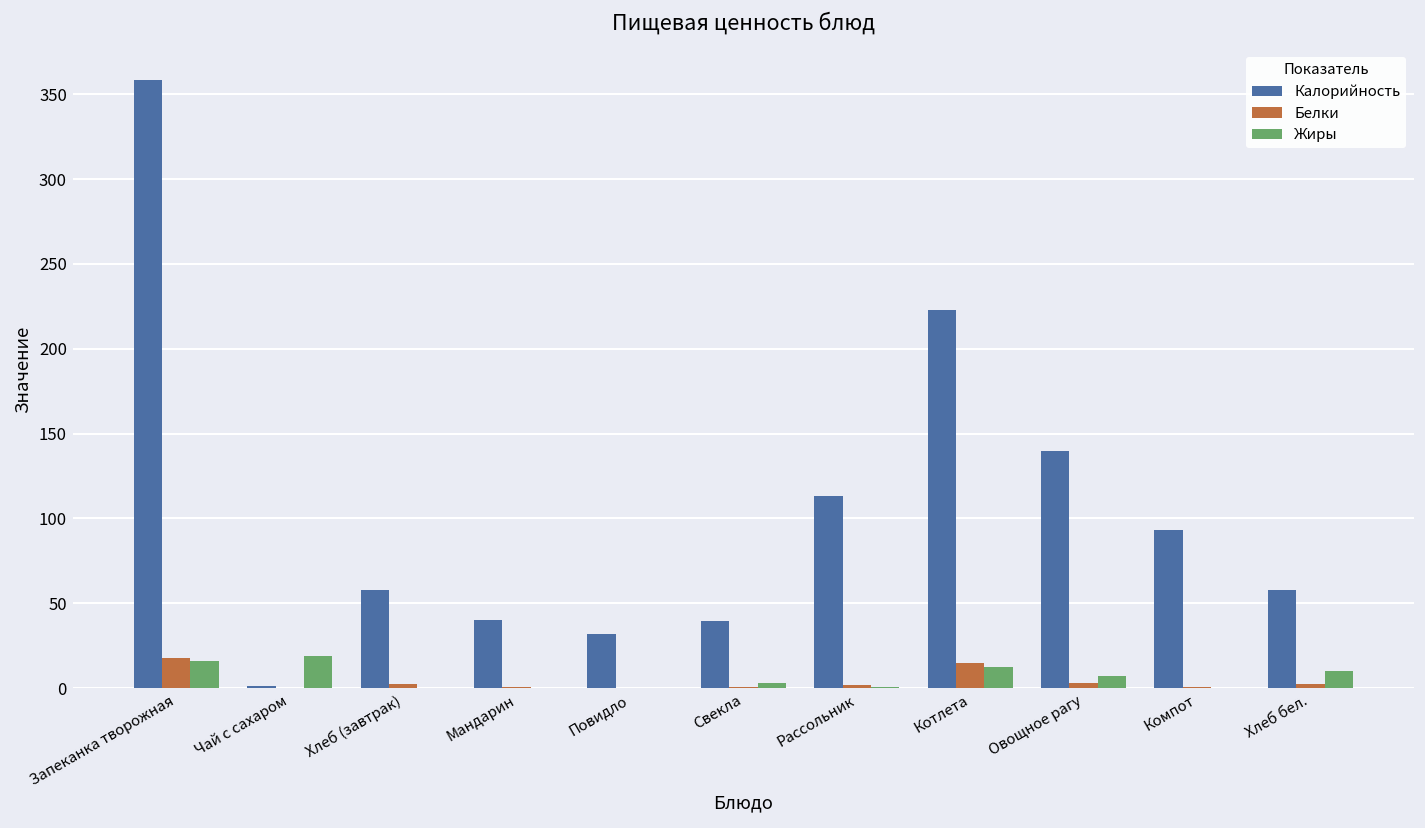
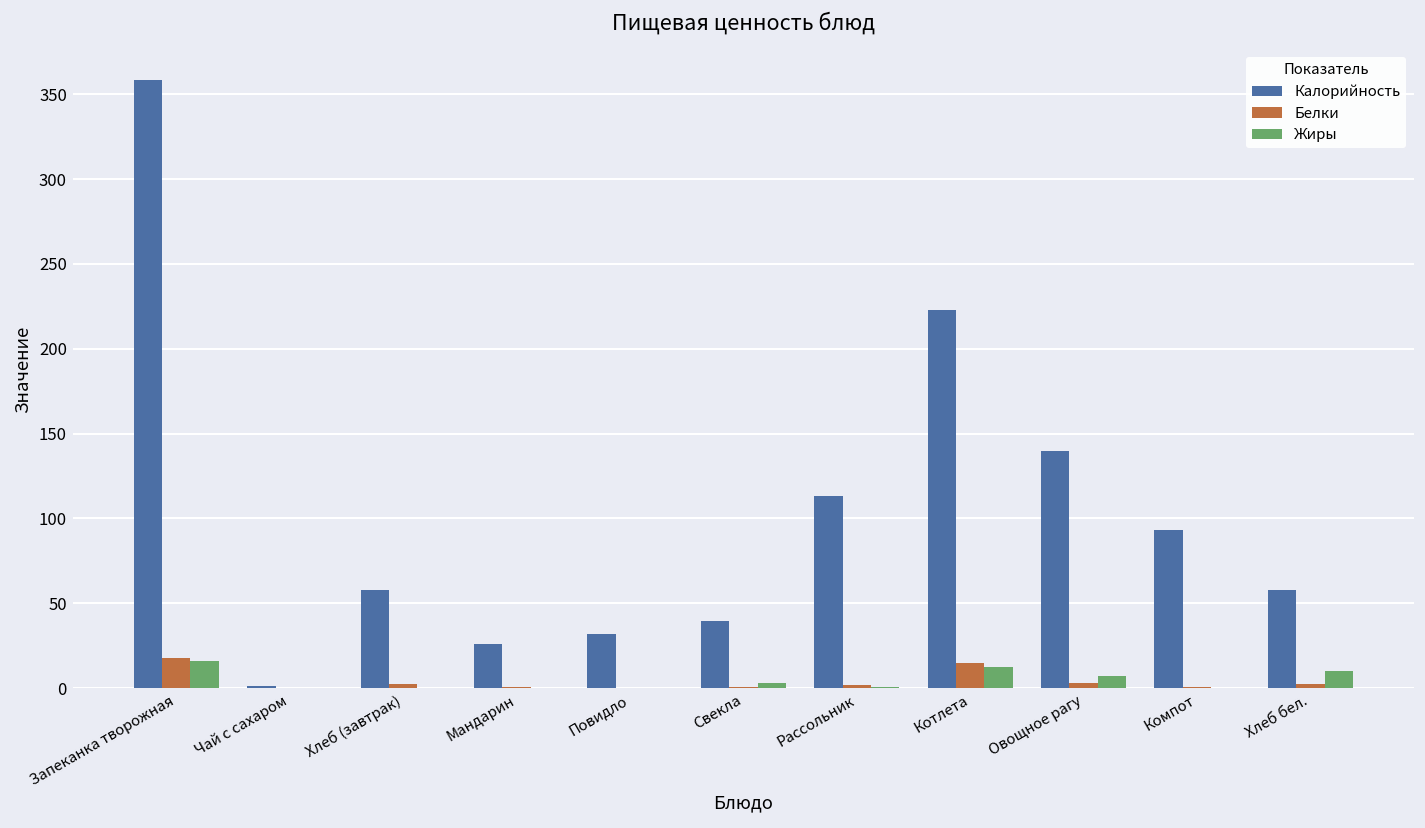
  {
    "Калорийность": {
      "Запеканка творожная": 358,
      "Хлеб (завтрак)": 58,
-     "Мандарин": 40,
+     "Мандарин": 26,
      "Повидло": 32,
      "Свекла": 39,
      "Рассольник": 113,
      "Котлета": 223,
      "Овощное рагу": 140,
      "Компот": 93,
      "Хлеб бел.": 58
    },
    "Белки": {
      "Запеканка творожная": 18,
      "Чай с сахаром": 0,
      "Хлеб (завтрак)": 2,
      "Повидло": 0,
      "Рассольник": 2,
      "Котлета": 15,
      "Овощное рагу": 3,
      "Хлеб бел.": 2
    },
    "Жиры": {
      "Запеканка творожная": 16,
-     "Чай с сахаром": 19,
+     "Чай с сахаром": 0,
      "Мандарин": 0,
      "Повидло": 0,
      "Свекла": 3,
      "Котлета": 13,
      "Овощное рагу": 7,
      "Компот": 0,
      "Хлеб бел.": 10
    }
  }
